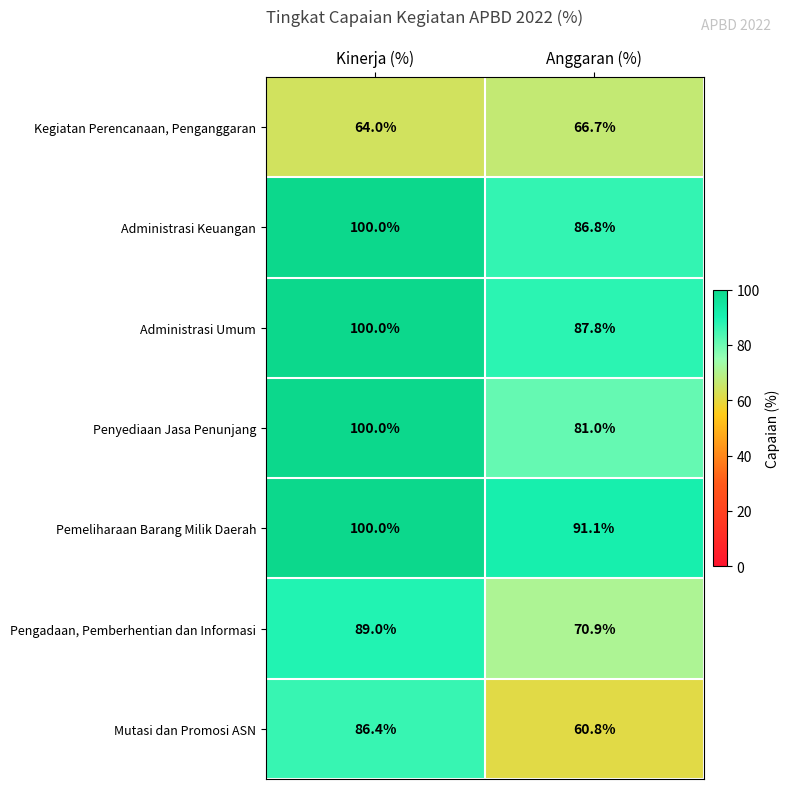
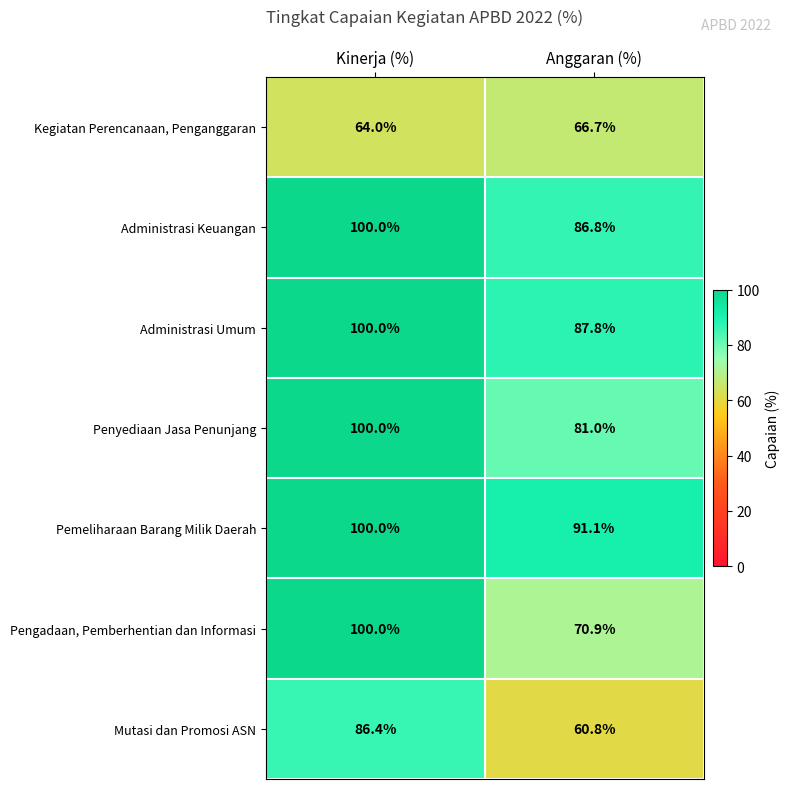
  {
    "Kegiatan Perencanaan, Penganggaran": {
      "Kinerja (%)": "64.0%",
      "Anggaran (%)": "66.7%"
    },
    "Administrasi Keuangan": {
      "Kinerja (%)": "100.0%",
      "Anggaran (%)": "86.8%"
    },
    "Administrasi Umum": {
      "Kinerja (%)": "100.0%",
      "Anggaran (%)": "87.8%"
    },
    "Penyediaan Jasa Penunjang": {
      "Kinerja (%)": "100.0%",
      "Anggaran (%)": "81.0%"
    },
    "Pemeliharaan Barang Milik Daerah": {
      "Kinerja (%)": "100.0%",
      "Anggaran (%)": "91.1%"
    },
    "Pengadaan, Pemberhentian dan Informasi": {
-     "Kinerja (%)": "89.0%",
+     "Kinerja (%)": "100.0%",
      "Anggaran (%)": "70.9%"
    },
    "Mutasi dan Promosi ASN": {
      "Kinerja (%)": "86.4%",
      "Anggaran (%)": "60.8%"
    }
  }
